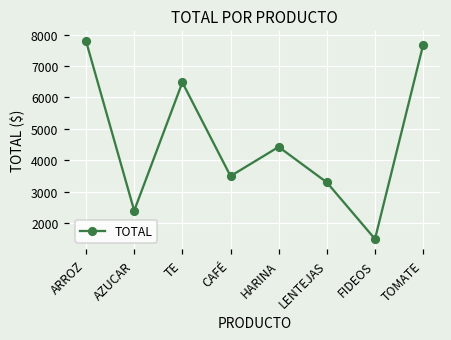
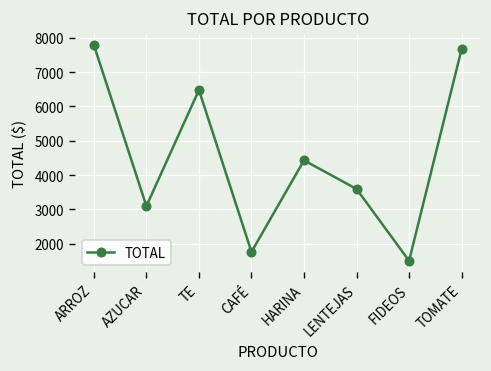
  {
    "ARROZ": 7800,
-   "AZUCAR": 2400,
+   "AZUCAR": 3100,
    "TE": 6500,
-   "CAFÉ": 3500,
+   "CAFÉ": 1800,
    "HARINA": 4400,
-   "LENTEJAS": 3300,
+   "LENTEJAS": 3600,
    "FIDEOS": 1500,
    "TOMATE": 7700
  }
